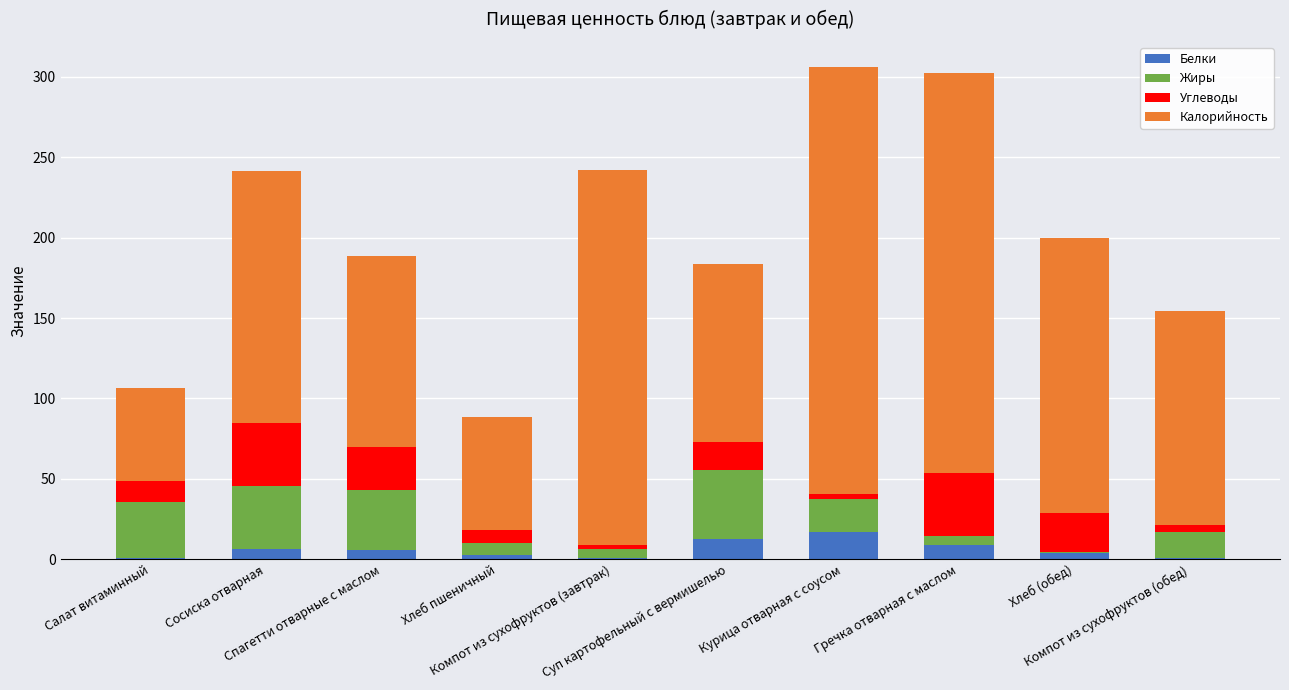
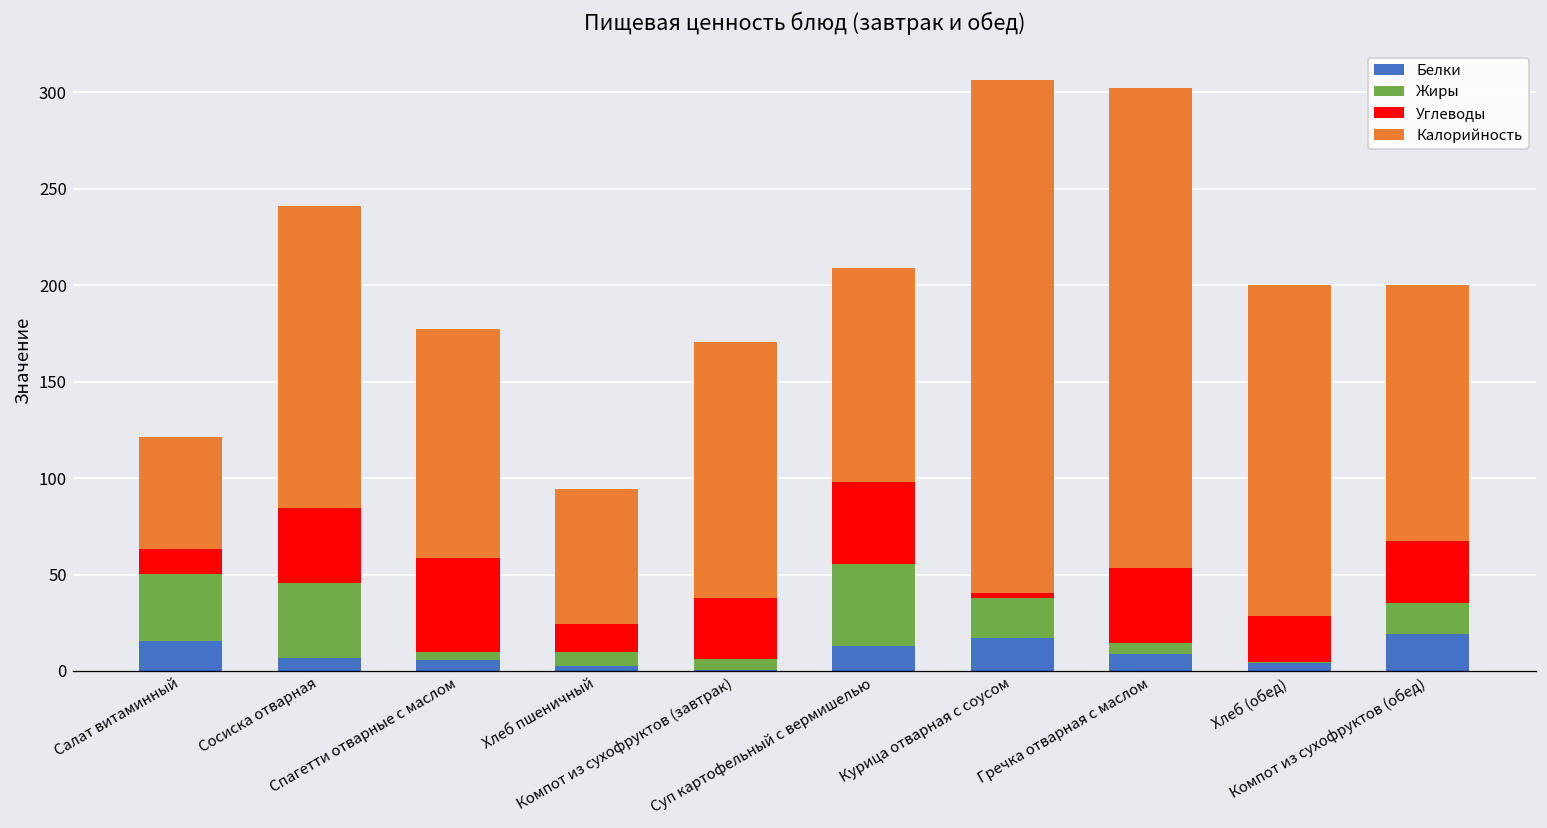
  {
    "Белки": {
-     "Салат витаминный": 1,
+     "Салат витаминный": 16,
      "Сосиска отварная": 7,
      "Спагетти отварные с маслом": 6,
      "Хлеб пшеничный": 2,
      "Суп картофельный с вермишелью": 13,
      "Курица отварная с соусом": 17,
      "Гречка отварная с маслом": 9,
      "Хлеб (обед)": 4,
-     "Компот из сухофруктов (обед)": 1
+     "Компот из сухофруктов (обед)": 19
    },
    "Жиры": {
      "Салат витаминный": 35,
      "Сосиска отварная": 39,
-     "Спагетти отварные с маслом": 38,
+     "Спагетти отварные с маслом": 5,
      "Хлеб пшеничный": 8,
      "Компот из сухофруктов (завтрак)": 5,
      "Суп картофельный с вермишелью": 43,
      "Курица отварная с соусом": 21,
      "Гречка отварная с маслом": 6,
      "Компот из сухофруктов (обед)": 16
    },
    "Углеводы": {
      "Салат витаминный": 13,
      "Сосиска отварная": 39,
-     "Спагетти отварные с маслом": 26,
-     "Хлеб пшеничный": 8,
-     "Компот из сухофруктов (завтрак)": 3,
-     "Суп картофельный с вермишелью": 17,
+     "Спагетти отварные с маслом": 49,
+     "Хлеб пшеничный": 14,
+     "Компот из сухофруктов (завтрак)": 32,
+     "Суп картофельный с вермишелью": 42,
      "Курица отварная с соусом": 3,
      "Гречка отварная с маслом": 39,
      "Хлеб (обед)": 24,
-     "Компот из сухофруктов (обед)": 4
+     "Компот из сухофруктов (обед)": 32
    },
    "Калорийность": {
      "Салат витаминный": 58,
      "Сосиска отварная": 157,
      "Спагетти отварные с маслом": 119,
      "Хлеб пшеничный": 70,
-     "Компот из сухофруктов (завтрак)": 233,
+     "Компот из сухофруктов (завтрак)": 133,
      "Суп картофельный с вермишелью": 111,
      "Курица отварная с соусом": 266,
      "Гречка отварная с маслом": 249,
      "Хлеб (обед)": 171,
      "Компот из сухофруктов (обед)": 133
    }
  }
